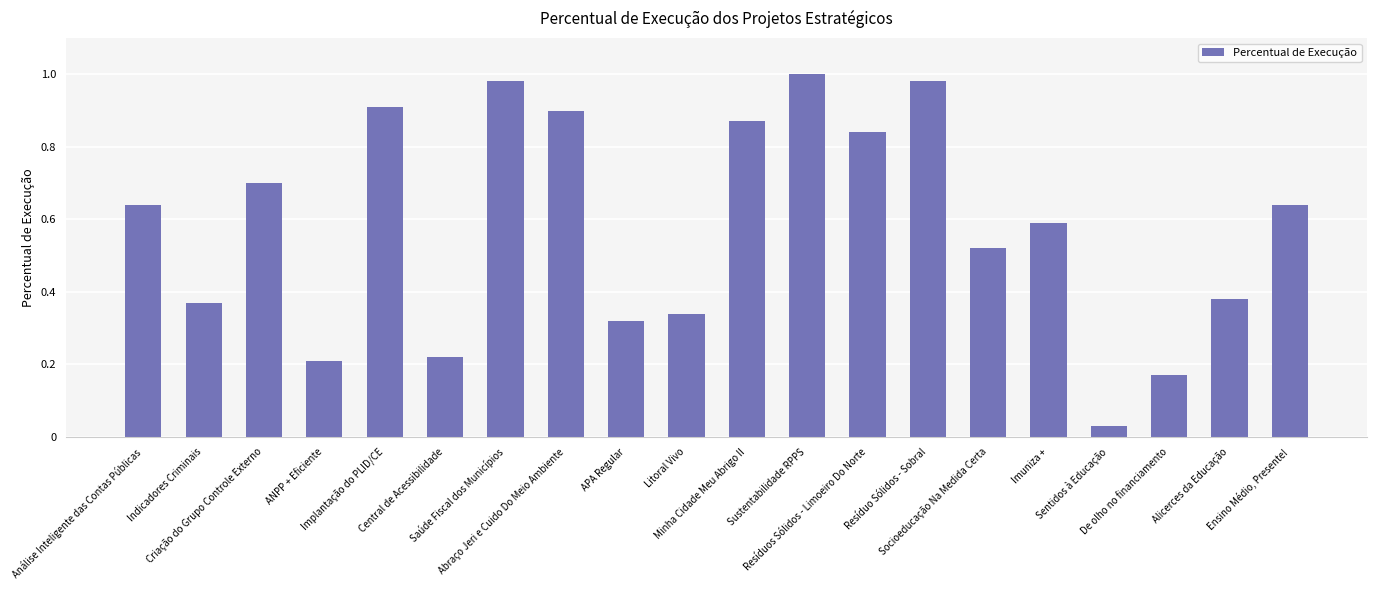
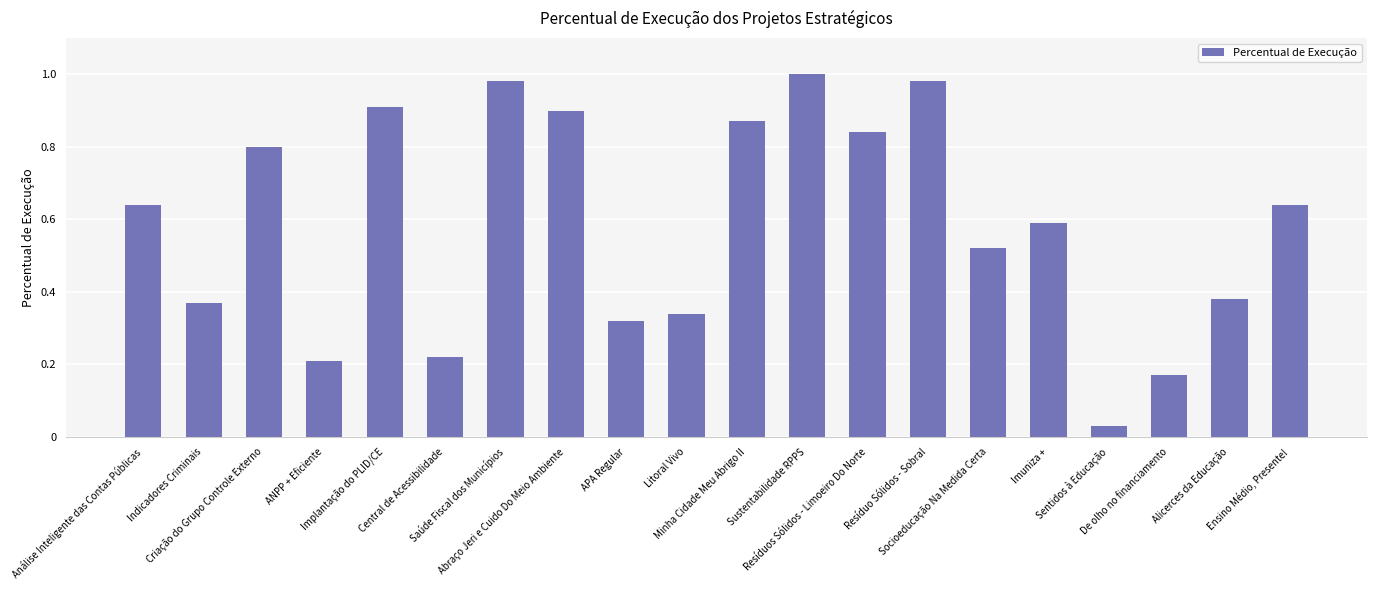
  {
    "Análise Inteligente das Contas Públicas": 0.64,
    "Indicadores Criminais": 0.37,
-   "Criação do Grupo Controle Externo": 0.7,
+   "Criação do Grupo Controle Externo": 0.8,
    "ANPP + Eficiente": 0.21,
    "Implantação do PLID/CE": 0.91,
    "Central de Acessibilidade": 0.22,
    "Saúde Fiscal dos Municípios": 0.98,
    "Abraço Jeri e Cuido Do Meio Ambiente": 0.9,
    "APA Regular": 0.32,
    "Litoral Vivo": 0.34,
    "Minha Cidade Meu Abrigo II": 0.87,
    "Sustentabilidade RPPS": 1.0,
    "Resíduos Sólidos - Limoeiro Do Norte": 0.84,
    "Resíduo Sólidos - Sobral": 0.98,
    "Socioeducação Na Medida Certa": 0.52,
    "Imuniza +": 0.59,
    "Sentidos à Educação": 0.03,
    "De olho no financiamento": 0.17,
    "Alicerces da Educação": 0.38,
    "Ensino Médio, Presente!": 0.64
  }
